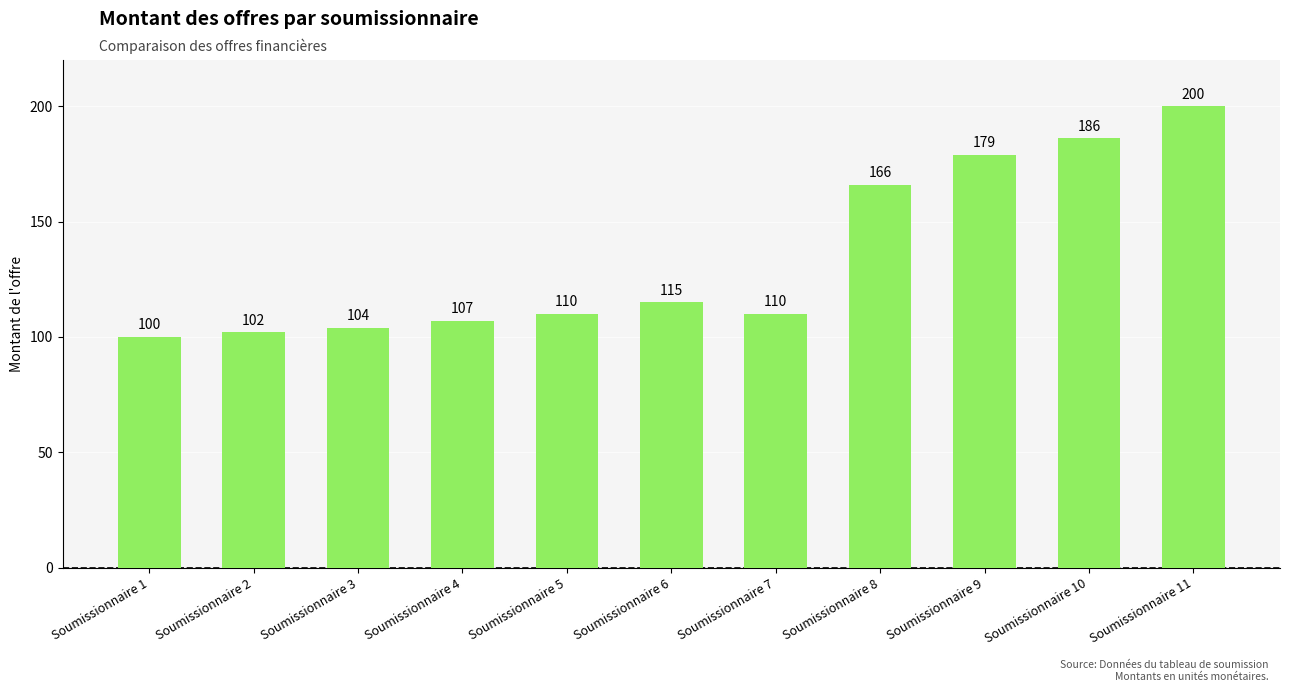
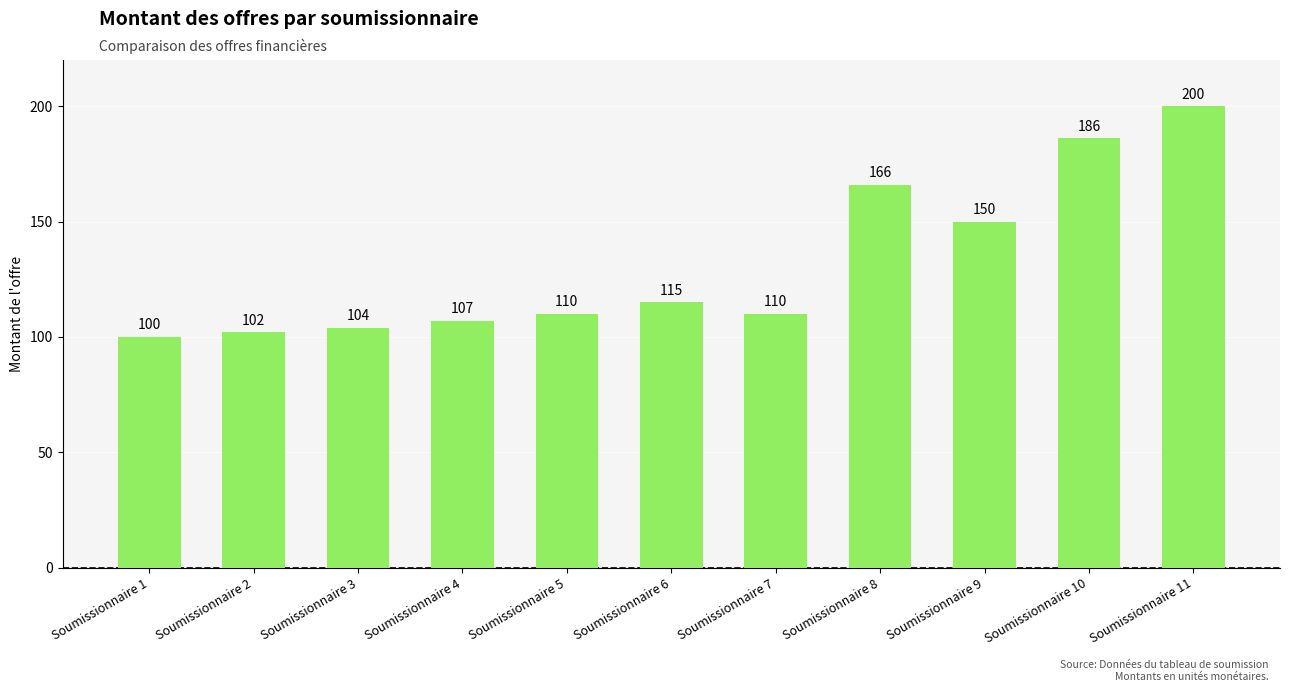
  {
    "Soumissionnaire 1": 100,
    "Soumissionnaire 2": 102,
    "Soumissionnaire 3": 104,
    "Soumissionnaire 4": 107,
    "Soumissionnaire 5": 110,
    "Soumissionnaire 6": 115,
    "Soumissionnaire 7": 110,
    "Soumissionnaire 8": 166,
-   "Soumissionnaire 9": 179,
+   "Soumissionnaire 9": 150,
    "Soumissionnaire 10": 186,
    "Soumissionnaire 11": 200
  }
